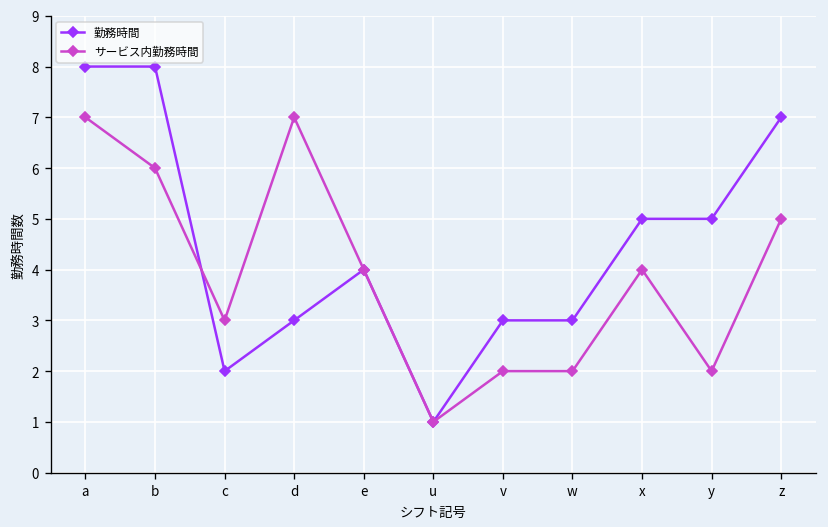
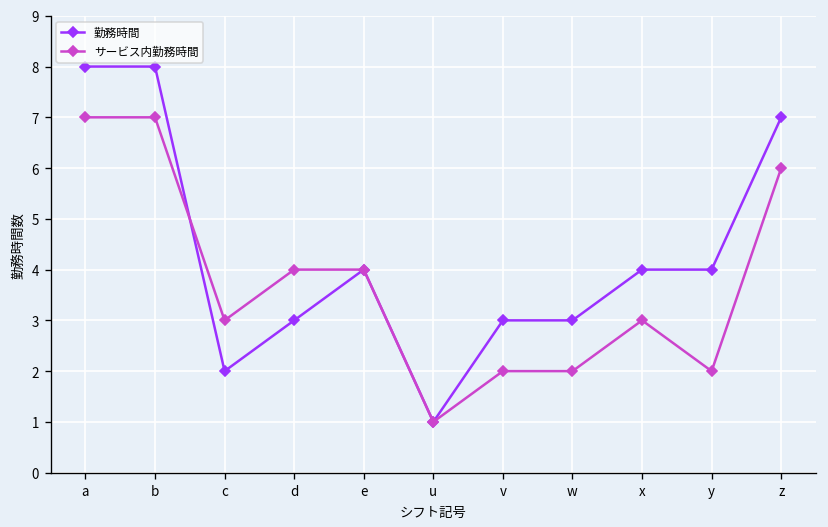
  {
    "勤務時間": {
      "a": 8,
      "b": 8,
      "c": 2,
      "d": 3,
      "v": 3,
      "w": 3,
-     "x": 5,
-     "y": 5,
+     "x": 4,
+     "y": 4,
      "z": 7
    },
    "サービス内勤務時間": {
      "a": 7,
-     "b": 6,
+     "b": 7,
      "c": 3,
-     "d": 7,
+     "d": 4,
      "v": 2,
      "w": 2,
-     "x": 4,
+     "x": 3,
      "y": 2,
-     "z": 5
+     "z": 6
    }
  }
